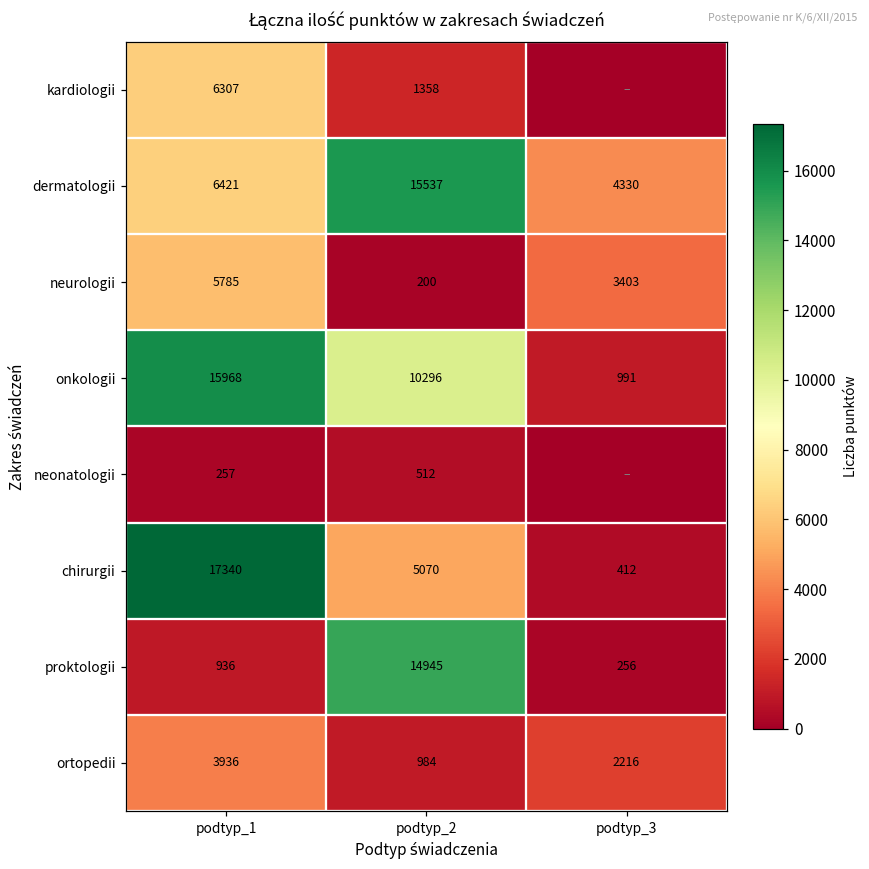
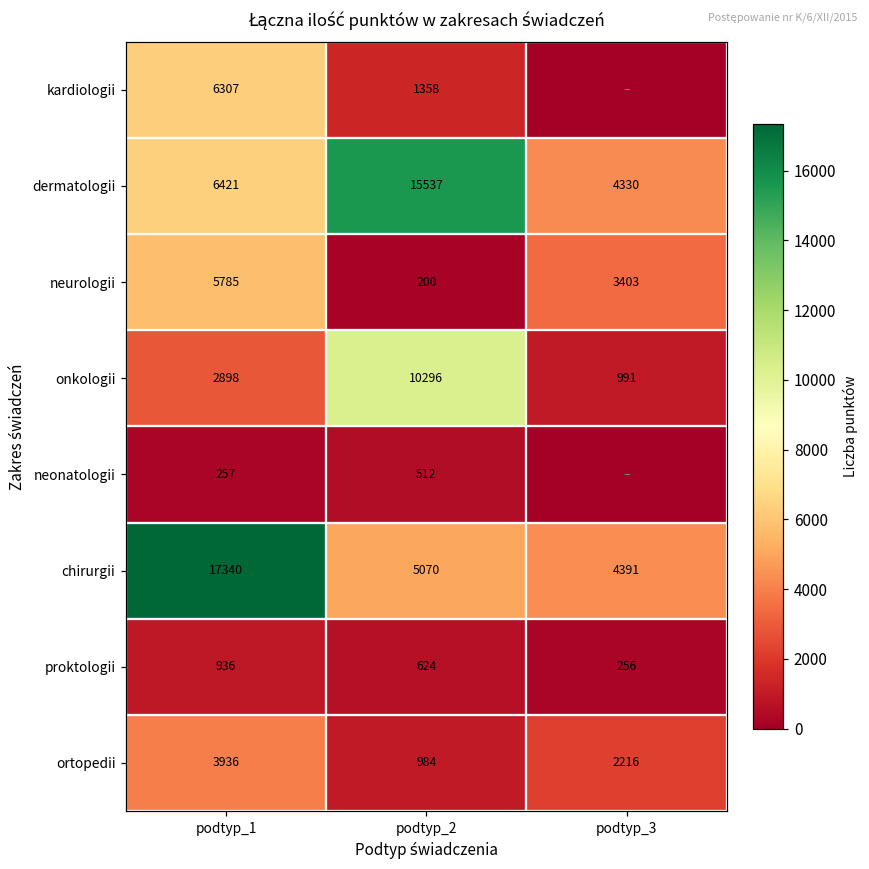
  {
    "kardiologii": {
      "podtyp_1": 6307,
      "podtyp_2": 1358
    },
    "dermatologii": {
      "podtyp_1": 6421,
      "podtyp_2": 15537,
      "podtyp_3": 4330
    },
    "neurologii": {
      "podtyp_1": 5785,
      "podtyp_2": 200,
      "podtyp_3": 3403
    },
    "onkologii": {
-     "podtyp_1": 15968,
+     "podtyp_1": 2898,
      "podtyp_2": 10296,
      "podtyp_3": 991
    },
    "neonatologii": {
      "podtyp_1": 257,
      "podtyp_2": 512
    },
    "chirurgii": {
      "podtyp_1": 17340,
      "podtyp_2": 5070,
-     "podtyp_3": 412
+     "podtyp_3": 4391
    },
    "proktologii": {
      "podtyp_1": 936,
-     "podtyp_2": 14945,
+     "podtyp_2": 624,
      "podtyp_3": 256
    },
    "ortopedii": {
      "podtyp_1": 3936,
      "podtyp_2": 984,
      "podtyp_3": 2216
    }
  }
